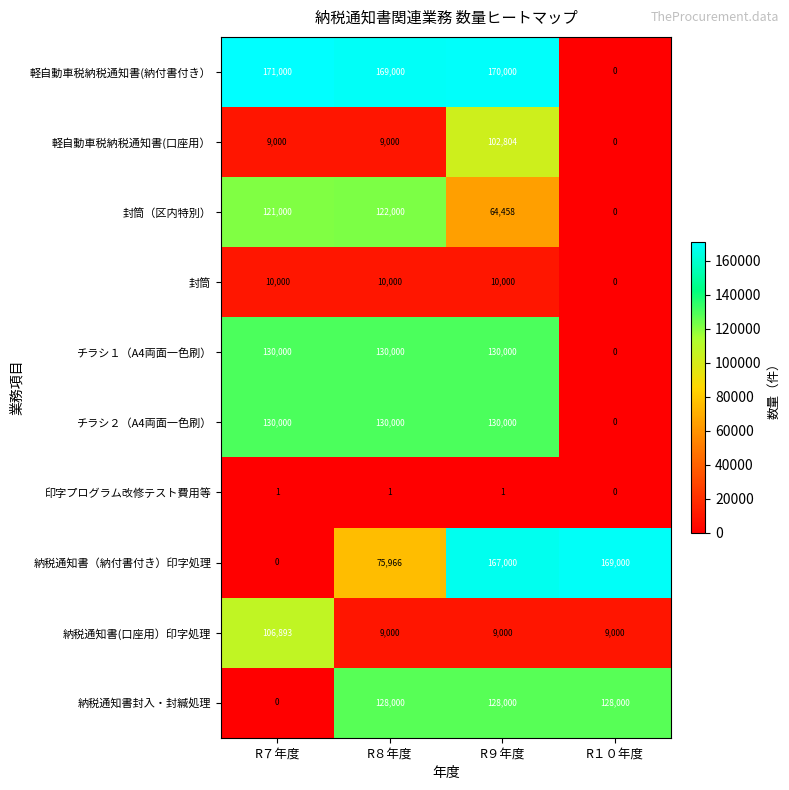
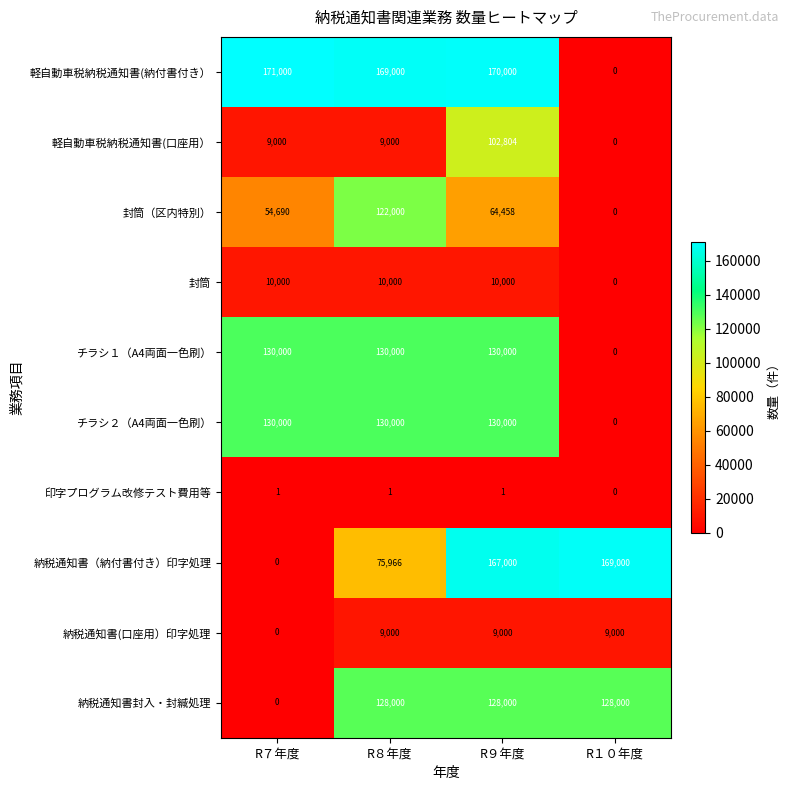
  {
    "軽自動車税納税通知書(納付書付き）": {
      "R７年度": "171,000",
      "R８年度": "169,000",
      "R９年度": "170,000",
      "R１０年度": "0"
    },
    "軽自動車税納税通知書(口座用）": {
      "R７年度": "9,000",
      "R８年度": "9,000",
      "R９年度": "102,804",
      "R１０年度": "0"
    },
    "封筒（区内特別）": {
-     "R７年度": "121,000",
+     "R７年度": "54,690",
      "R８年度": "122,000",
      "R９年度": "64,458",
      "R１０年度": "0"
    },
    "封筒": {
      "R７年度": "10,000",
      "R８年度": "10,000",
      "R９年度": "10,000",
      "R１０年度": "0"
    },
    "チラシ１（A4両面一色刷）": {
      "R７年度": "130,000",
      "R８年度": "130,000",
      "R９年度": "130,000",
      "R１０年度": "0"
    },
    "チラシ２（A4両面一色刷）": {
      "R７年度": "130,000",
      "R８年度": "130,000",
      "R９年度": "130,000",
      "R１０年度": "0"
    },
    "印字プログラム改修テスト費用等": {
      "R７年度": "1",
      "R８年度": "1",
      "R９年度": "1",
      "R１０年度": "0"
    },
    "納税通知書（納付書付き）印字処理": {
      "R７年度": "0",
      "R８年度": "75,966",
      "R９年度": "167,000",
      "R１０年度": "169,000"
    },
    "納税通知書(口座用）印字処理": {
-     "R７年度": "106,893",
+     "R７年度": "0",
      "R８年度": "9,000",
      "R９年度": "9,000",
      "R１０年度": "9,000"
    },
    "納税通知書封入・封緘処理": {
      "R７年度": "0",
      "R８年度": "128,000",
      "R９年度": "128,000",
      "R１０年度": "128,000"
    }
  }
